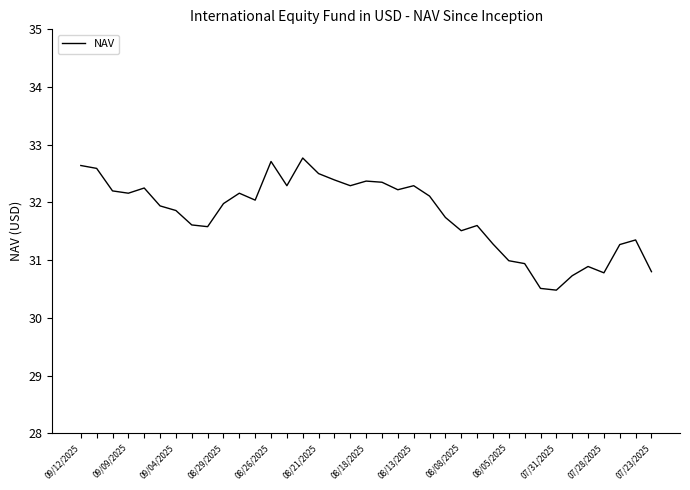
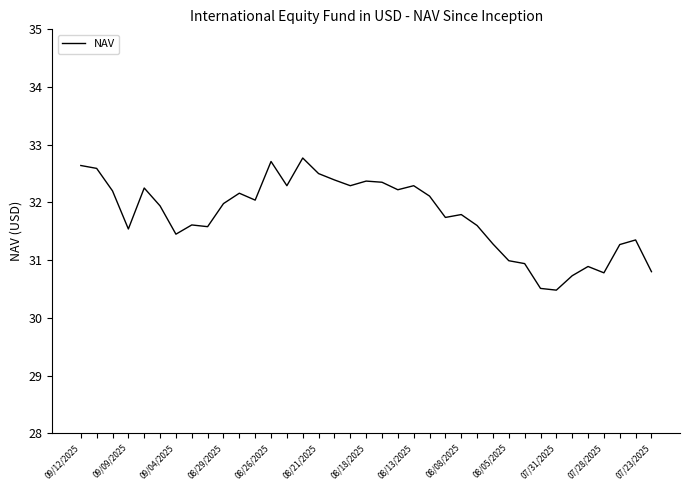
  {
    "09/12/2025": 32.6,
-   "09/09/2025": 32.2,
-   "09/04/2025": 31.9,
+   "09/09/2025": 31.5,
+   "09/04/2025": 31.5,
    "08/29/2025": 32.0,
    "08/26/2025": 32.7,
    "08/21/2025": 32.5,
    "08/18/2025": 32.4,
    "08/13/2025": 32.3,
-   "08/08/2025": 31.5,
+   "08/08/2025": 31.8,
    "08/05/2025": 31.0,
    "07/31/2025": 30.5,
    "07/28/2025": 30.8,
    "07/23/2025": 30.8
  }
